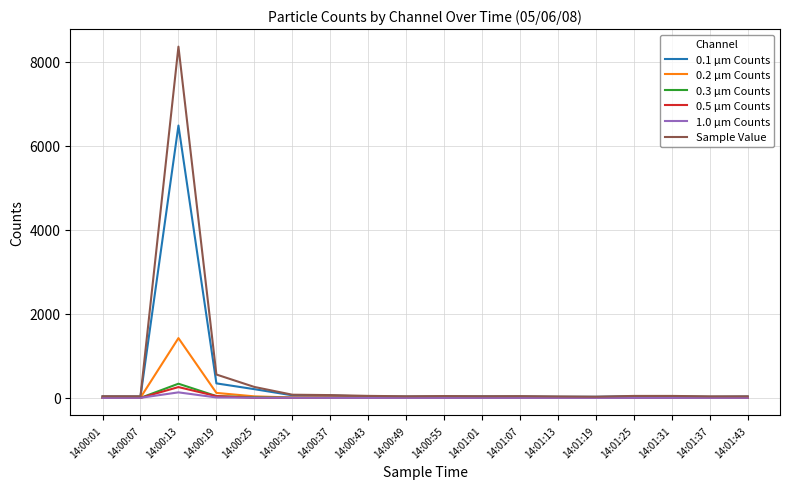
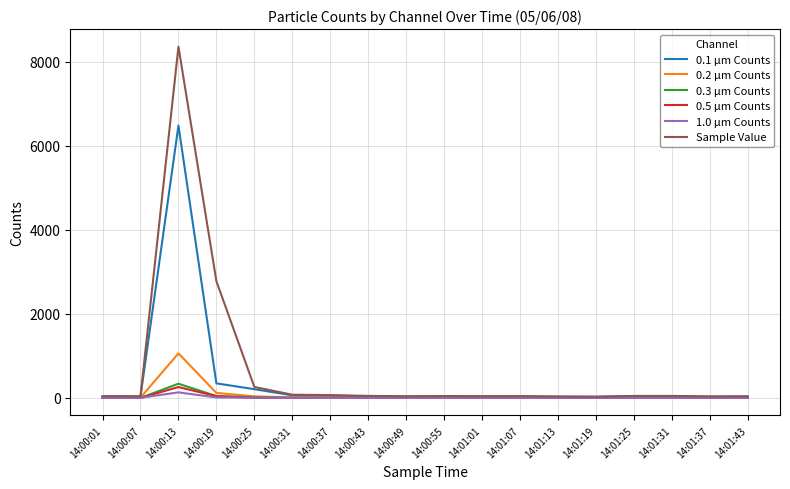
  {
    "0.1 µm Counts": {
      "14:00:13": 6500,
      "14:00:19": 300
    },
    "0.2 µm Counts": {
-     "14:00:13": 1400,
+     "14:00:13": 1100,
      "14:00:19": 100
    },
    "0.3 µm Counts": {
      "14:00:13": 300
    },
    "0.5 µm Counts": {
      "14:00:13": 300
    },
    "1.0 µm Counts": {
      "14:00:13": 100
    },
    "Sample Value": {
      "14:00:13": 8400,
-     "14:00:19": 600
+     "14:00:19": 2800
    }
  }
